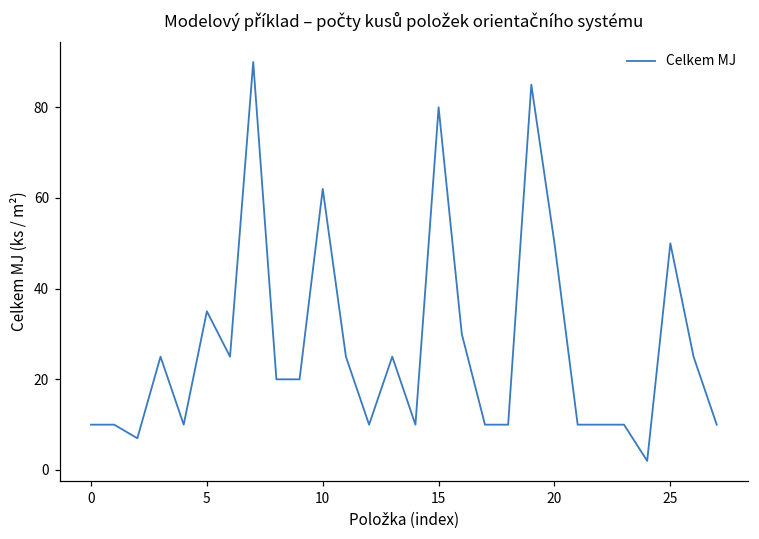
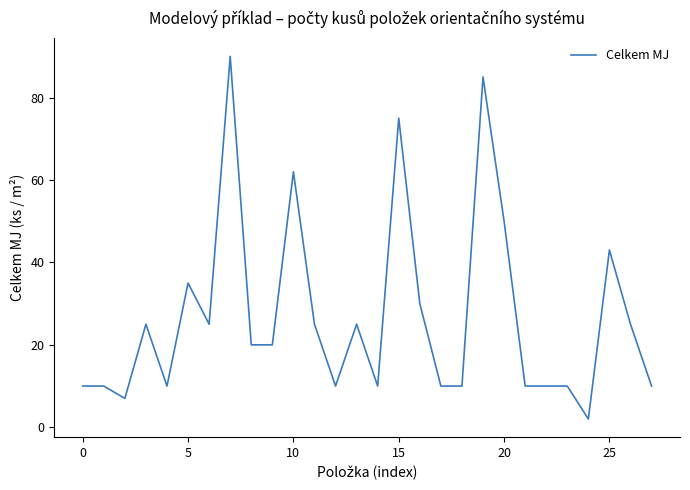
  {
    "0": 10,
    "5": 35,
    "10": 62,
-   "15": 80,
+   "15": 75,
    "20": 50,
-   "25": 50
+   "25": 43
  }
